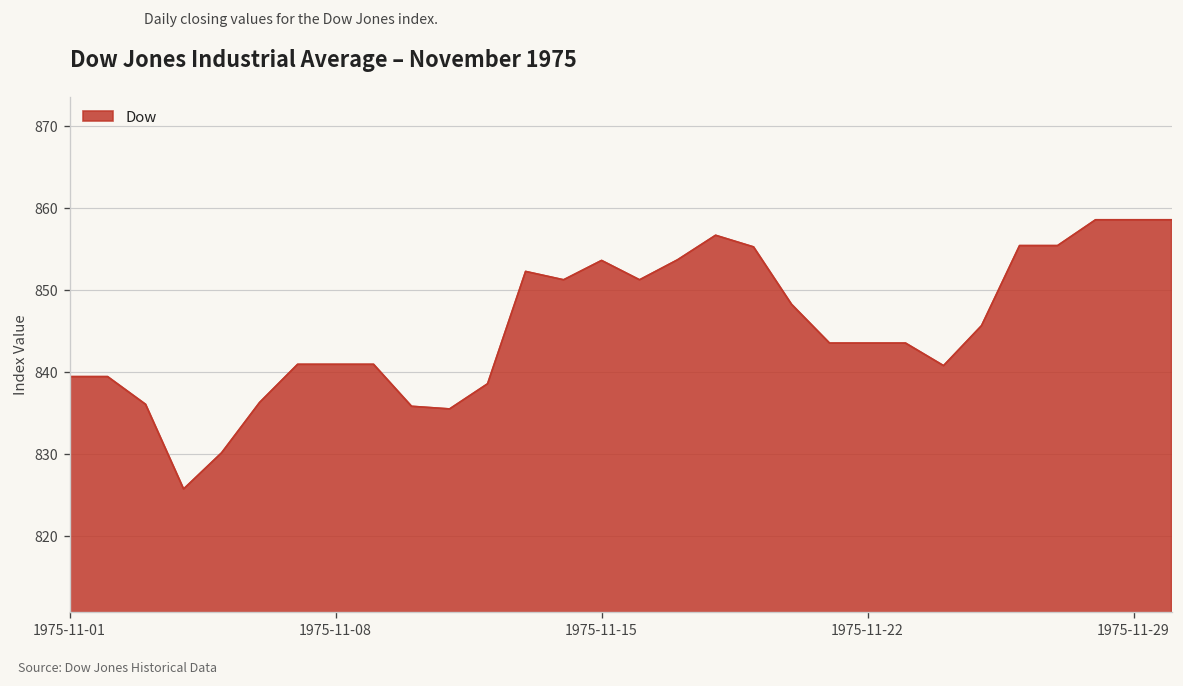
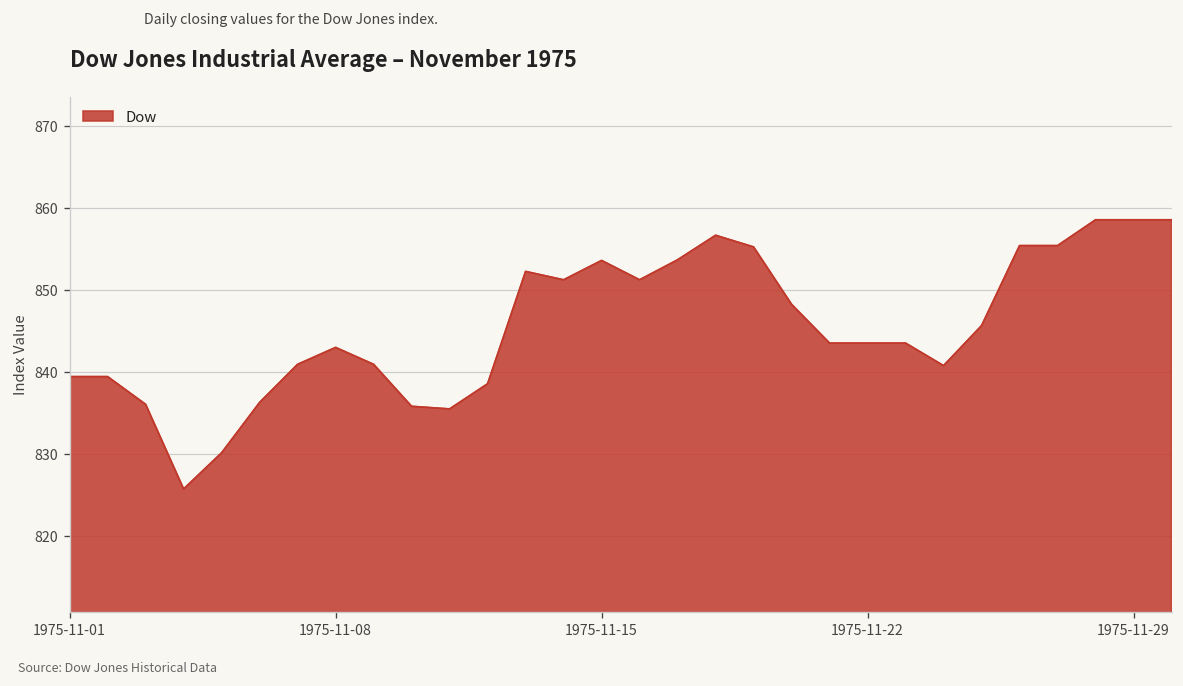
  {
    "1975-11-01": 839,
-   "1975-11-08": 841,
+   "1975-11-08": 843,
    "1975-11-15": 854,
    "1975-11-22": 844,
    "1975-11-29": 859
  }
